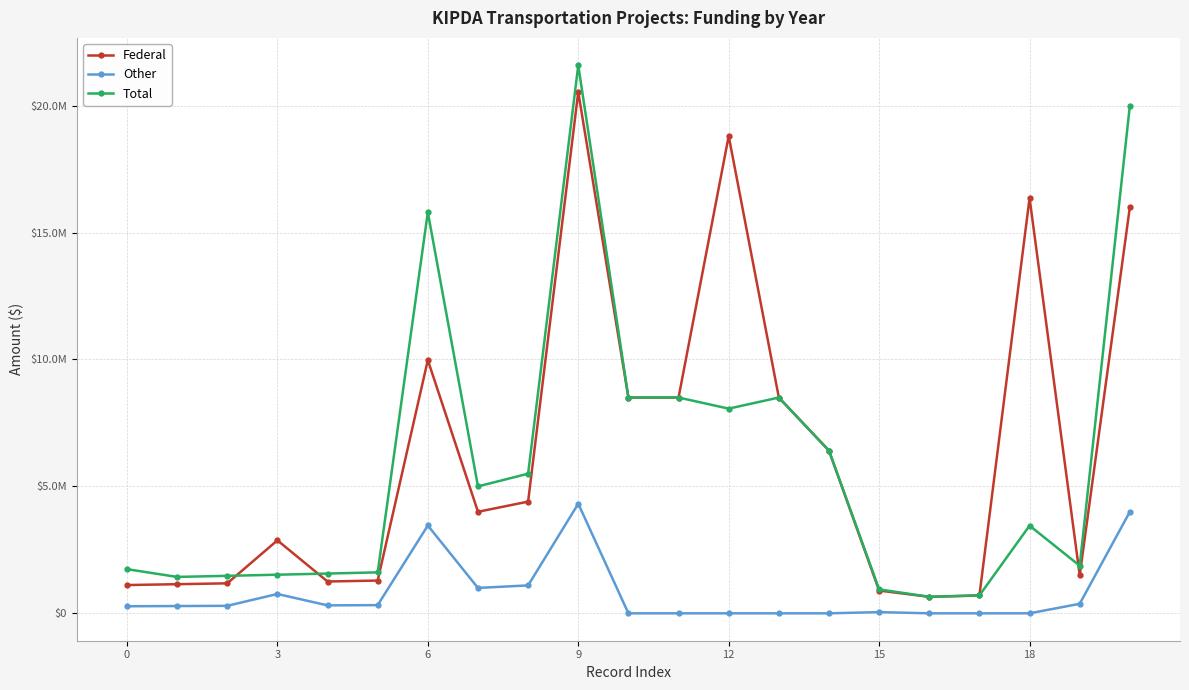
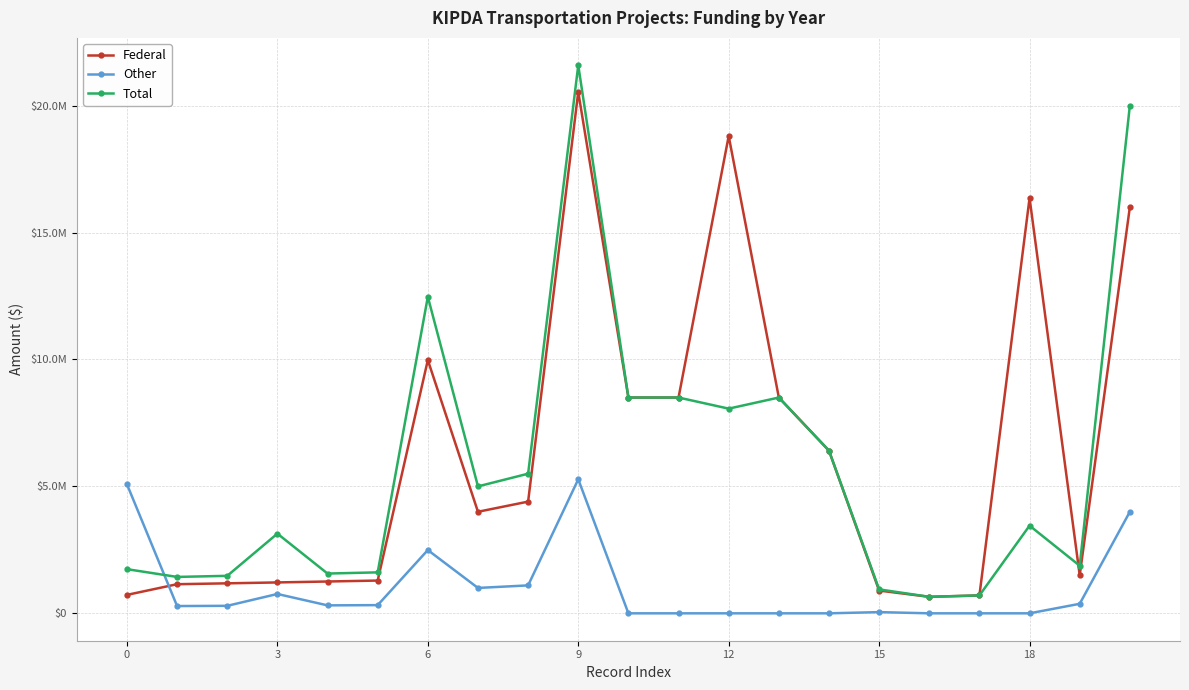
  {
    "Federal": {
-     "0": "$1100000",
-     "3": "$2900000",
+     "0": "$700000",
+     "3": "$1200000",
      "6": "$10000000",
      "9": "$20500000",
      "12": "$18800000",
      "18": "$16400000"
    },
    "Other": {
-     "0": "$300000",
+     "0": "$5100000",
      "3": "$800000",
-     "6": "$3500000",
-     "9": "$4300000",
+     "6": "$2500000",
+     "9": "$5300000",
      "12": "$0",
      "15": "$0",
      "18": "$0"
    },
    "Total": {
      "0": "$1700000",
-     "3": "$1500000",
-     "6": "$15800000",
+     "3": "$3100000",
+     "6": "$12500000",
      "9": "$21600000",
      "12": "$8100000",
      "18": "$3500000"
    }
  }
